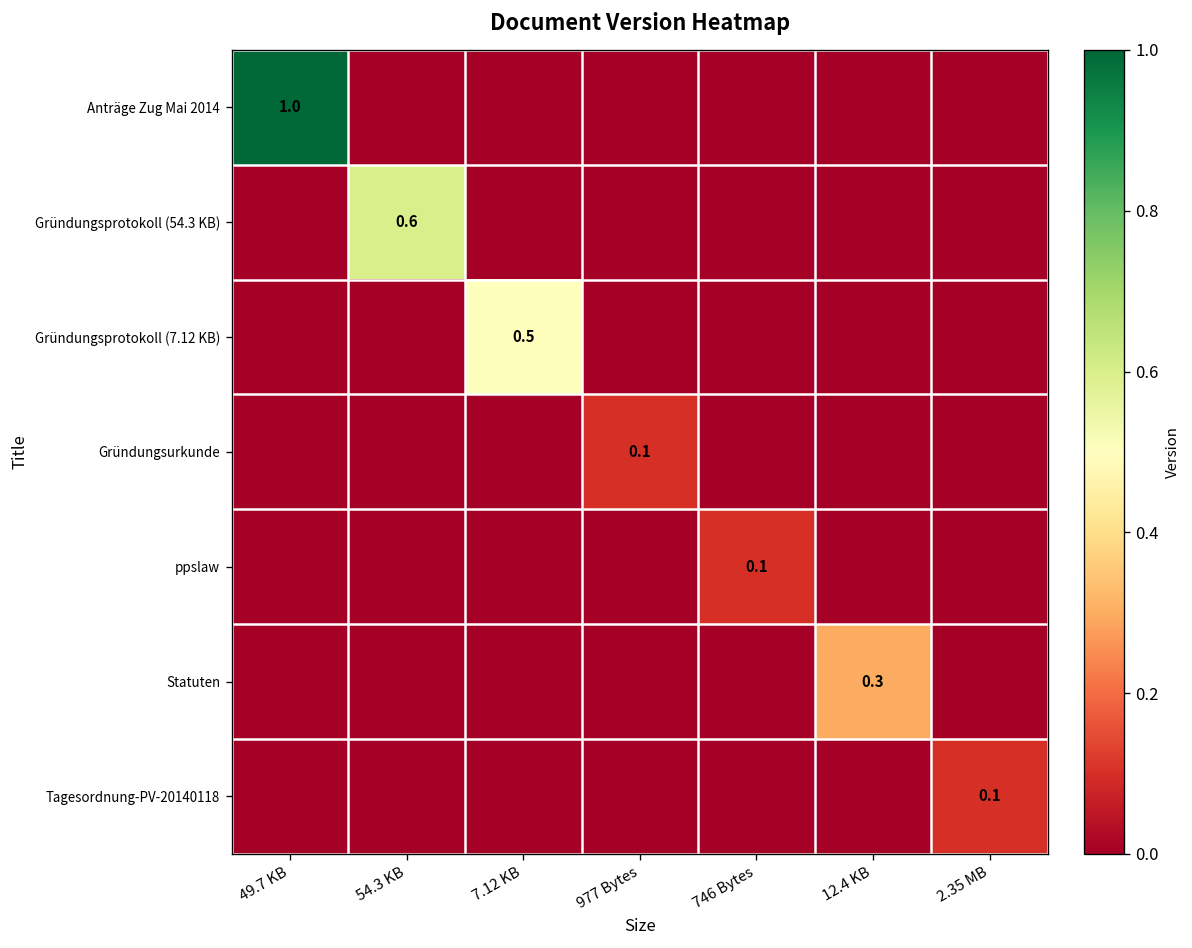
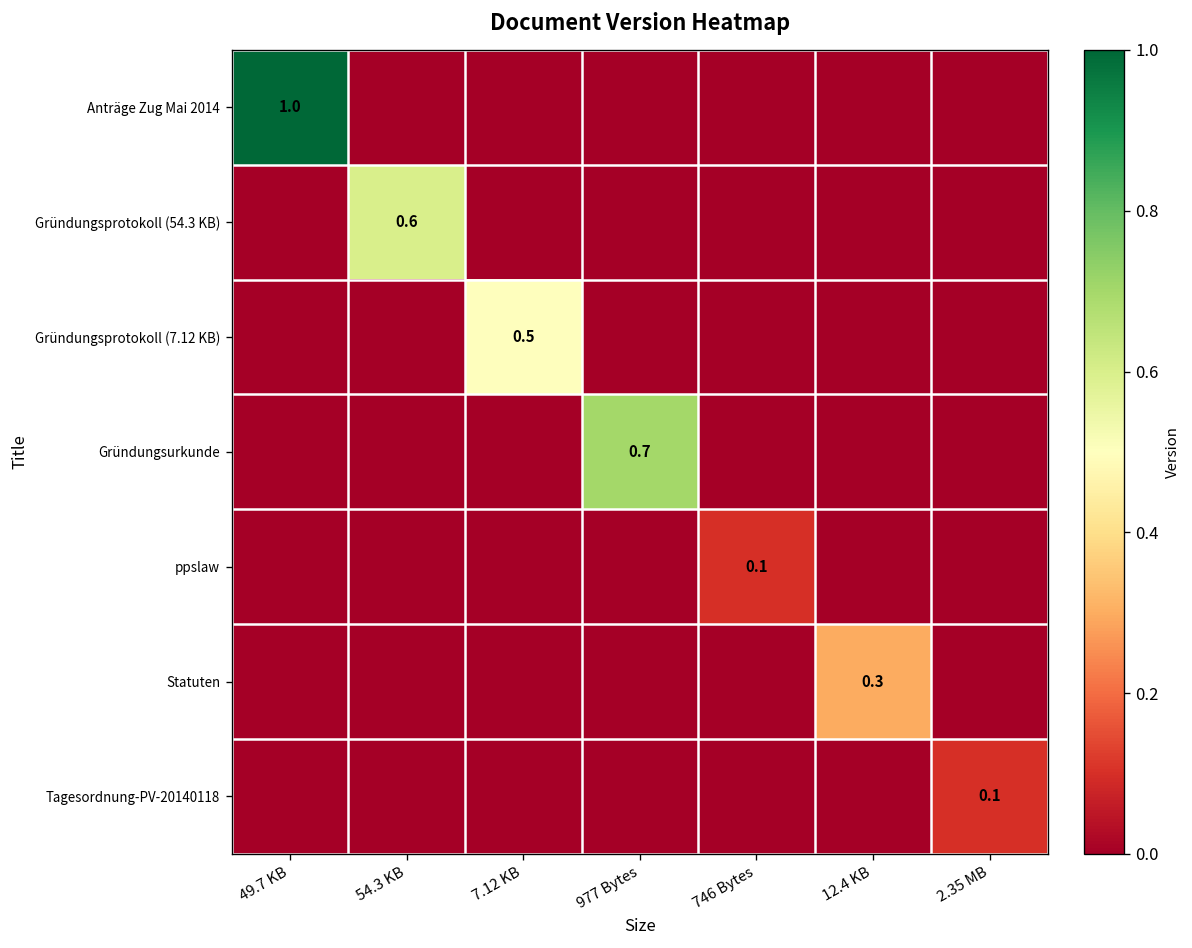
  {
    "Anträge Zug Mai 2014": {
      "49.7 KB": 1.0
    },
    "Gründungsprotokoll (54.3 KB)": {
      "54.3 KB": 0.6
    },
    "Gründungsprotokoll (7.12 KB)": {
      "7.12 KB": 0.5
    },
    "Gründungsurkunde": {
-     "977 Bytes": 0.1
+     "977 Bytes": 0.7
    },
    "ppslaw": {
      "746 Bytes": 0.1
    },
    "Statuten": {
      "12.4 KB": 0.3
    },
    "Tagesordnung-PV-20140118": {
      "2.35 MB": 0.1
    }
  }
